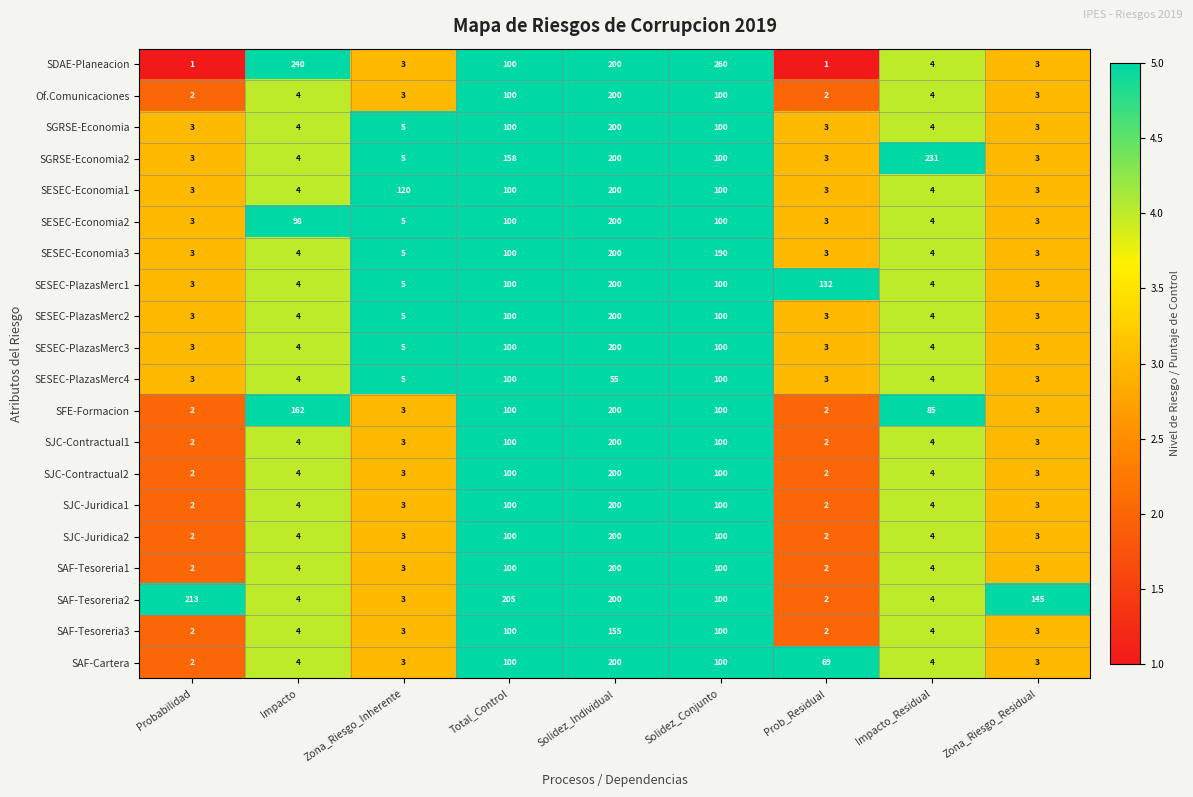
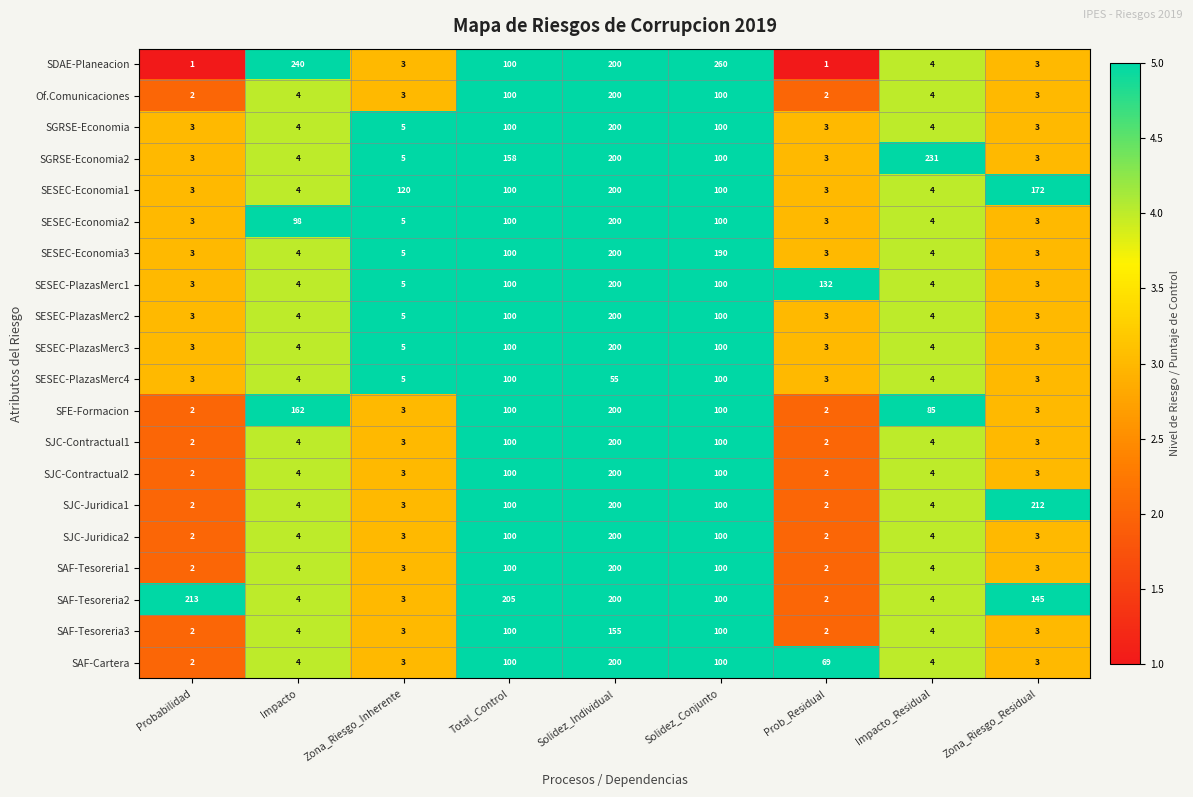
  {
    "SDAE-Planeacion": {
      "Probabilidad": 1,
      "Impacto": 240,
      "Zona_Riesgo_Inherente": 3,
      "Total_Control": 100,
      "Solidez_Individual": 200,
      "Solidez_Conjunto": 260,
      "Prob_Residual": 1,
      "Impacto_Residual": 4,
      "Zona_Riesgo_Residual": 3
    },
    "Of.Comunicaciones": {
      "Probabilidad": 2,
      "Impacto": 4,
      "Zona_Riesgo_Inherente": 3,
      "Total_Control": 100,
      "Solidez_Individual": 200,
      "Solidez_Conjunto": 100,
      "Prob_Residual": 2,
      "Impacto_Residual": 4,
      "Zona_Riesgo_Residual": 3
    },
    "SGRSE-Economia": {
      "Probabilidad": 3,
      "Impacto": 4,
      "Zona_Riesgo_Inherente": 5,
      "Total_Control": 100,
      "Solidez_Individual": 200,
      "Solidez_Conjunto": 100,
      "Prob_Residual": 3,
      "Impacto_Residual": 4,
      "Zona_Riesgo_Residual": 3
    },
    "SGRSE-Economia2": {
      "Probabilidad": 3,
      "Impacto": 4,
      "Zona_Riesgo_Inherente": 5,
      "Total_Control": 158,
      "Solidez_Individual": 200,
      "Solidez_Conjunto": 100,
      "Prob_Residual": 3,
      "Impacto_Residual": 231,
      "Zona_Riesgo_Residual": 3
    },
    "SESEC-Economia1": {
      "Probabilidad": 3,
      "Impacto": 4,
      "Zona_Riesgo_Inherente": 120,
      "Total_Control": 100,
      "Solidez_Individual": 200,
      "Solidez_Conjunto": 100,
      "Prob_Residual": 3,
      "Impacto_Residual": 4,
-     "Zona_Riesgo_Residual": 3
+     "Zona_Riesgo_Residual": 172
    },
    "SESEC-Economia2": {
      "Probabilidad": 3,
      "Impacto": 98,
      "Zona_Riesgo_Inherente": 5,
      "Total_Control": 100,
      "Solidez_Individual": 200,
      "Solidez_Conjunto": 100,
      "Prob_Residual": 3,
      "Impacto_Residual": 4,
      "Zona_Riesgo_Residual": 3
    },
    "SESEC-Economia3": {
      "Probabilidad": 3,
      "Impacto": 4,
      "Zona_Riesgo_Inherente": 5,
      "Total_Control": 100,
      "Solidez_Individual": 200,
      "Solidez_Conjunto": 190,
      "Prob_Residual": 3,
      "Impacto_Residual": 4,
      "Zona_Riesgo_Residual": 3
    },
    "SESEC-PlazasMerc1": {
      "Probabilidad": 3,
      "Impacto": 4,
      "Zona_Riesgo_Inherente": 5,
      "Total_Control": 100,
      "Solidez_Individual": 200,
      "Solidez_Conjunto": 100,
      "Prob_Residual": 132,
      "Impacto_Residual": 4,
      "Zona_Riesgo_Residual": 3
    },
    "SESEC-PlazasMerc2": {
      "Probabilidad": 3,
      "Impacto": 4,
      "Zona_Riesgo_Inherente": 5,
      "Total_Control": 100,
      "Solidez_Individual": 200,
      "Solidez_Conjunto": 100,
      "Prob_Residual": 3,
      "Impacto_Residual": 4,
      "Zona_Riesgo_Residual": 3
    },
    "SESEC-PlazasMerc3": {
      "Probabilidad": 3,
      "Impacto": 4,
      "Zona_Riesgo_Inherente": 5,
      "Total_Control": 100,
      "Solidez_Individual": 200,
      "Solidez_Conjunto": 100,
      "Prob_Residual": 3,
      "Impacto_Residual": 4,
      "Zona_Riesgo_Residual": 3
    },
    "SESEC-PlazasMerc4": {
      "Probabilidad": 3,
      "Impacto": 4,
      "Zona_Riesgo_Inherente": 5,
      "Total_Control": 100,
      "Solidez_Individual": 55,
      "Solidez_Conjunto": 100,
      "Prob_Residual": 3,
      "Impacto_Residual": 4,
      "Zona_Riesgo_Residual": 3
    },
    "SFE-Formacion": {
      "Probabilidad": 2,
      "Impacto": 162,
      "Zona_Riesgo_Inherente": 3,
      "Total_Control": 100,
      "Solidez_Individual": 200,
      "Solidez_Conjunto": 100,
      "Prob_Residual": 2,
      "Impacto_Residual": 85,
      "Zona_Riesgo_Residual": 3
    },
    "SJC-Contractual1": {
      "Probabilidad": 2,
      "Impacto": 4,
      "Zona_Riesgo_Inherente": 3,
      "Total_Control": 100,
      "Solidez_Individual": 200,
      "Solidez_Conjunto": 100,
      "Prob_Residual": 2,
      "Impacto_Residual": 4,
      "Zona_Riesgo_Residual": 3
    },
    "SJC-Contractual2": {
      "Probabilidad": 2,
      "Impacto": 4,
      "Zona_Riesgo_Inherente": 3,
      "Total_Control": 100,
      "Solidez_Individual": 200,
      "Solidez_Conjunto": 100,
      "Prob_Residual": 2,
      "Impacto_Residual": 4,
      "Zona_Riesgo_Residual": 3
    },
    "SJC-Juridica1": {
      "Probabilidad": 2,
      "Impacto": 4,
      "Zona_Riesgo_Inherente": 3,
      "Total_Control": 100,
      "Solidez_Individual": 200,
      "Solidez_Conjunto": 100,
      "Prob_Residual": 2,
      "Impacto_Residual": 4,
-     "Zona_Riesgo_Residual": 3
+     "Zona_Riesgo_Residual": 212
    },
    "SJC-Juridica2": {
      "Probabilidad": 2,
      "Impacto": 4,
      "Zona_Riesgo_Inherente": 3,
      "Total_Control": 100,
      "Solidez_Individual": 200,
      "Solidez_Conjunto": 100,
      "Prob_Residual": 2,
      "Impacto_Residual": 4,
      "Zona_Riesgo_Residual": 3
    },
    "SAF-Tesoreria1": {
      "Probabilidad": 2,
      "Impacto": 4,
      "Zona_Riesgo_Inherente": 3,
      "Total_Control": 100,
      "Solidez_Individual": 200,
      "Solidez_Conjunto": 100,
      "Prob_Residual": 2,
      "Impacto_Residual": 4,
      "Zona_Riesgo_Residual": 3
    },
    "SAF-Tesoreria2": {
      "Probabilidad": 213,
      "Impacto": 4,
      "Zona_Riesgo_Inherente": 3,
      "Total_Control": 205,
      "Solidez_Individual": 200,
      "Solidez_Conjunto": 100,
      "Prob_Residual": 2,
      "Impacto_Residual": 4,
      "Zona_Riesgo_Residual": 145
    },
    "SAF-Tesoreria3": {
      "Probabilidad": 2,
      "Impacto": 4,
      "Zona_Riesgo_Inherente": 3,
      "Total_Control": 100,
      "Solidez_Individual": 155,
      "Solidez_Conjunto": 100,
      "Prob_Residual": 2,
      "Impacto_Residual": 4,
      "Zona_Riesgo_Residual": 3
    },
    "SAF-Cartera": {
      "Probabilidad": 2,
      "Impacto": 4,
      "Zona_Riesgo_Inherente": 3,
      "Total_Control": 100,
      "Solidez_Individual": 200,
      "Solidez_Conjunto": 100,
      "Prob_Residual": 69,
      "Impacto_Residual": 4,
      "Zona_Riesgo_Residual": 3
    }
  }
